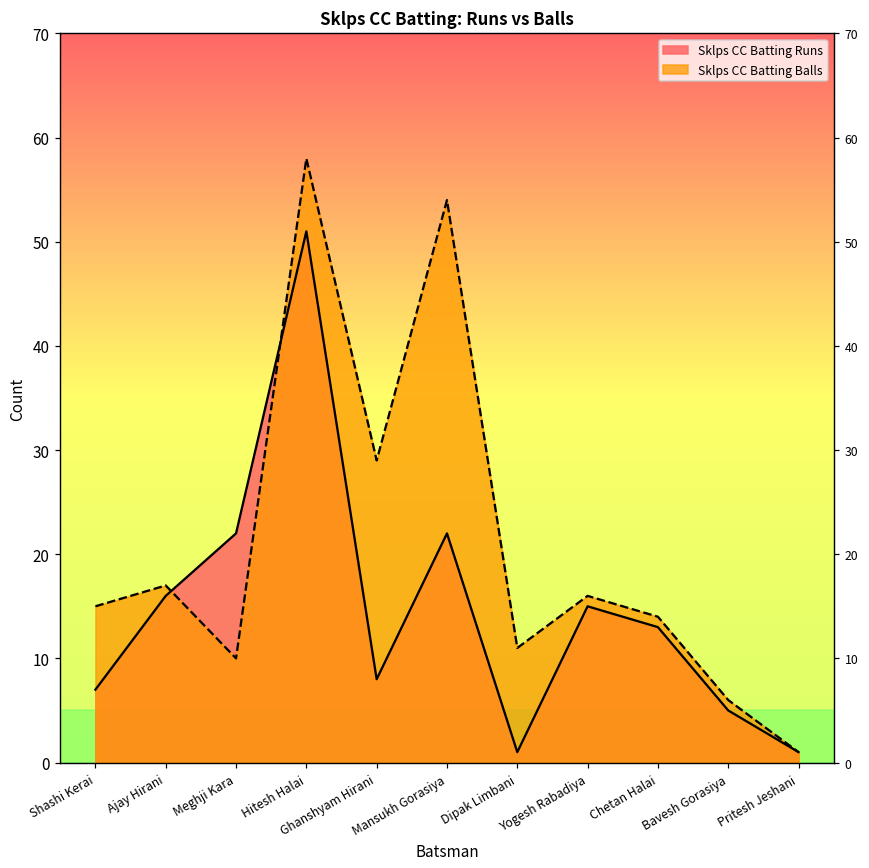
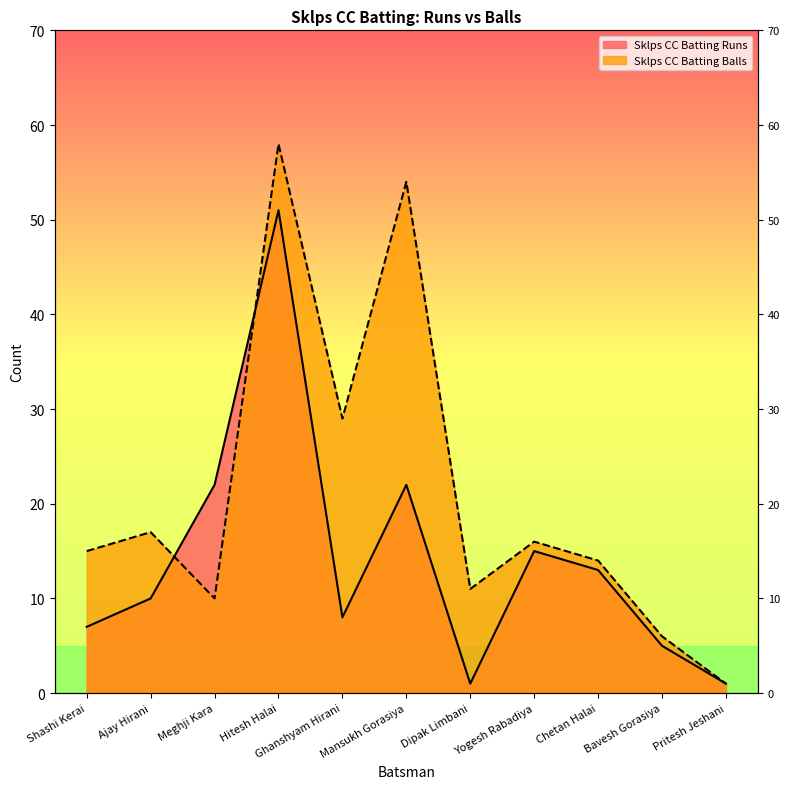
  {
    "Sklps CC Batting Runs": {
      "Shashi Kerai": 7,
-     "Ajay Hirani": 16,
+     "Ajay Hirani": 10,
      "Meghji Kara": 22,
      "Hitesh Halai": 51,
      "Ghanshyam Hirani": 8,
      "Mansukh Gorasiya": 22,
      "Yogesh Rabadiya": 15,
      "Chetan Halai": 13
    },
    "Sklps CC Batting Balls": {
      "Shashi Kerai": 15,
      "Ajay Hirani": 17,
      "Meghji Kara": 10,
      "Hitesh Halai": 58,
      "Ghanshyam Hirani": 29,
      "Mansukh Gorasiya": 54,
      "Dipak Limbani": 11,
      "Yogesh Rabadiya": 16,
      "Chetan Halai": 14,
      "Bavesh Gorasiya": 6
    }
  }
